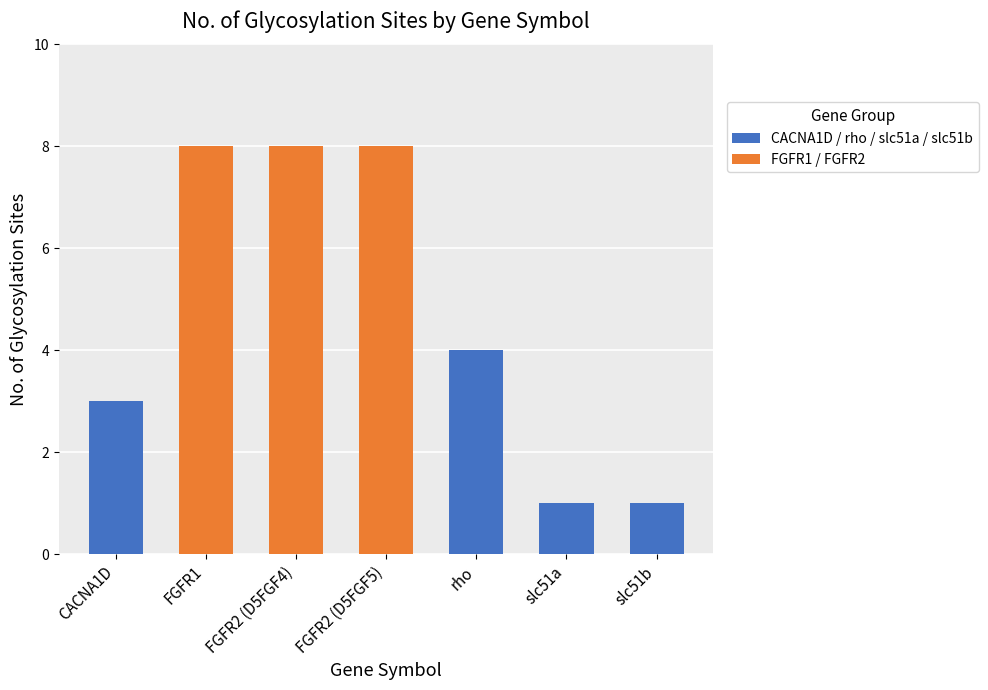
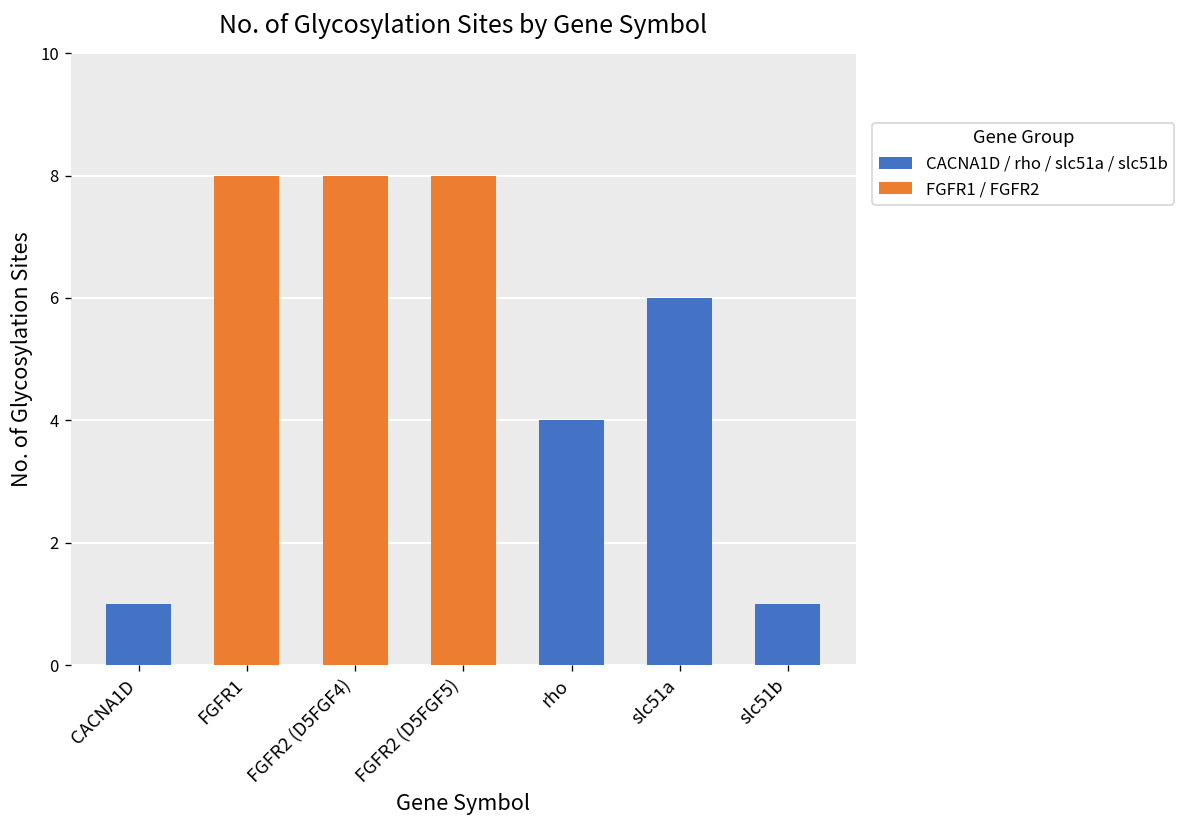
  {
-   "CACNA1D": 3,
+   "CACNA1D": 1,
    "FGFR1": 8,
    "FGFR2 (D5FGF4)": 8,
    "FGFR2 (D5FGF5)": 8,
    "rho": 4,
-   "slc51a": 1,
+   "slc51a": 6,
    "slc51b": 1
  }
